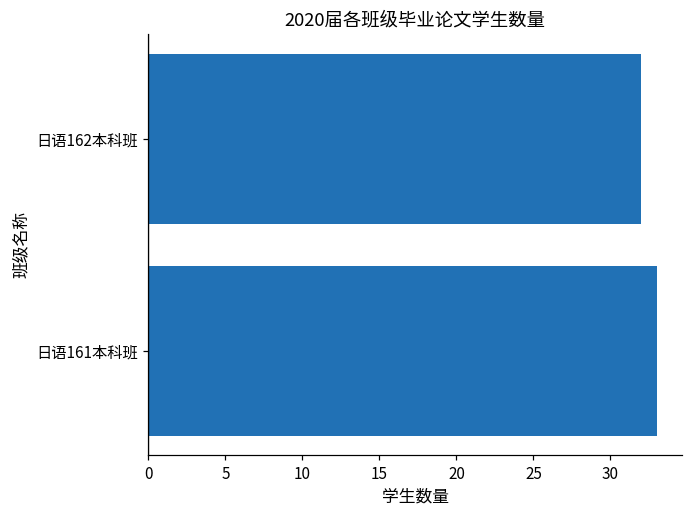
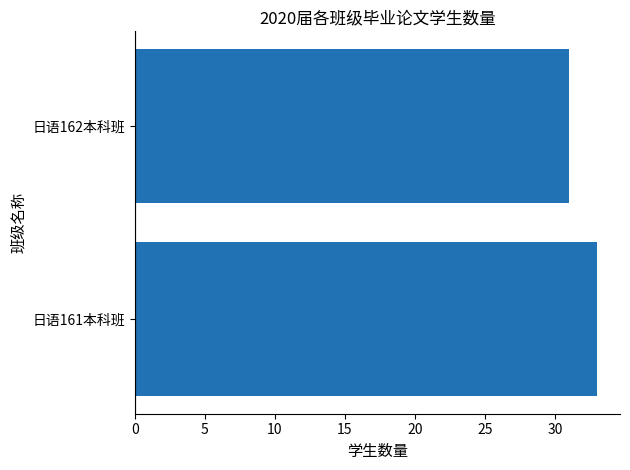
  {
-   "日语162本科班": 32,
+   "日语162本科班": 31,
    "日语161本科班": 33
  }
